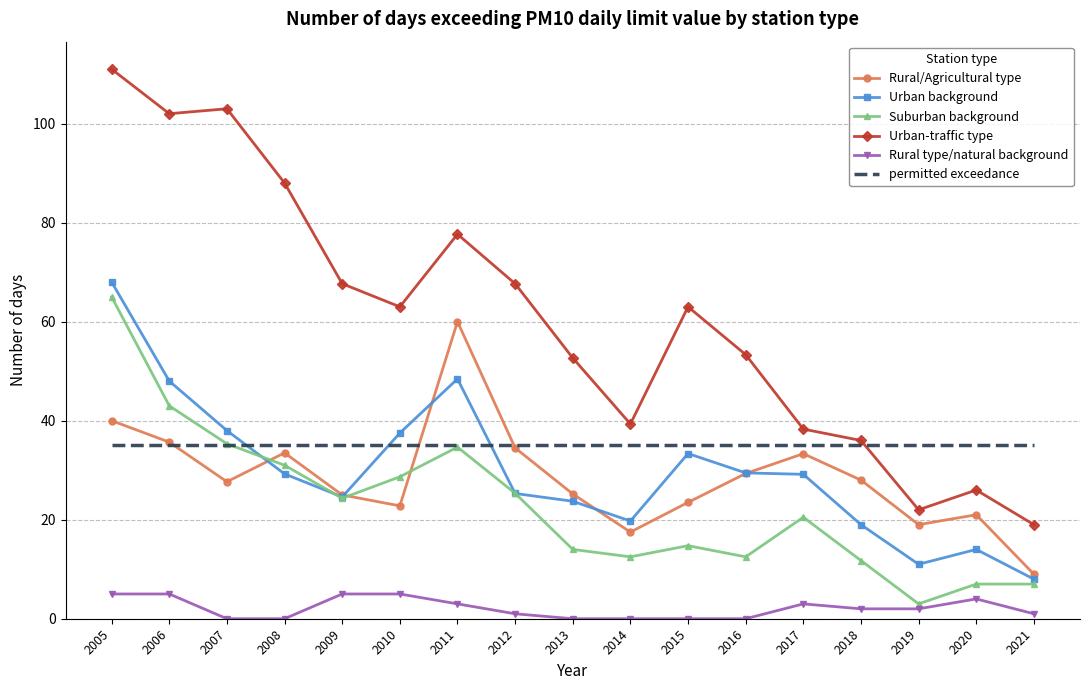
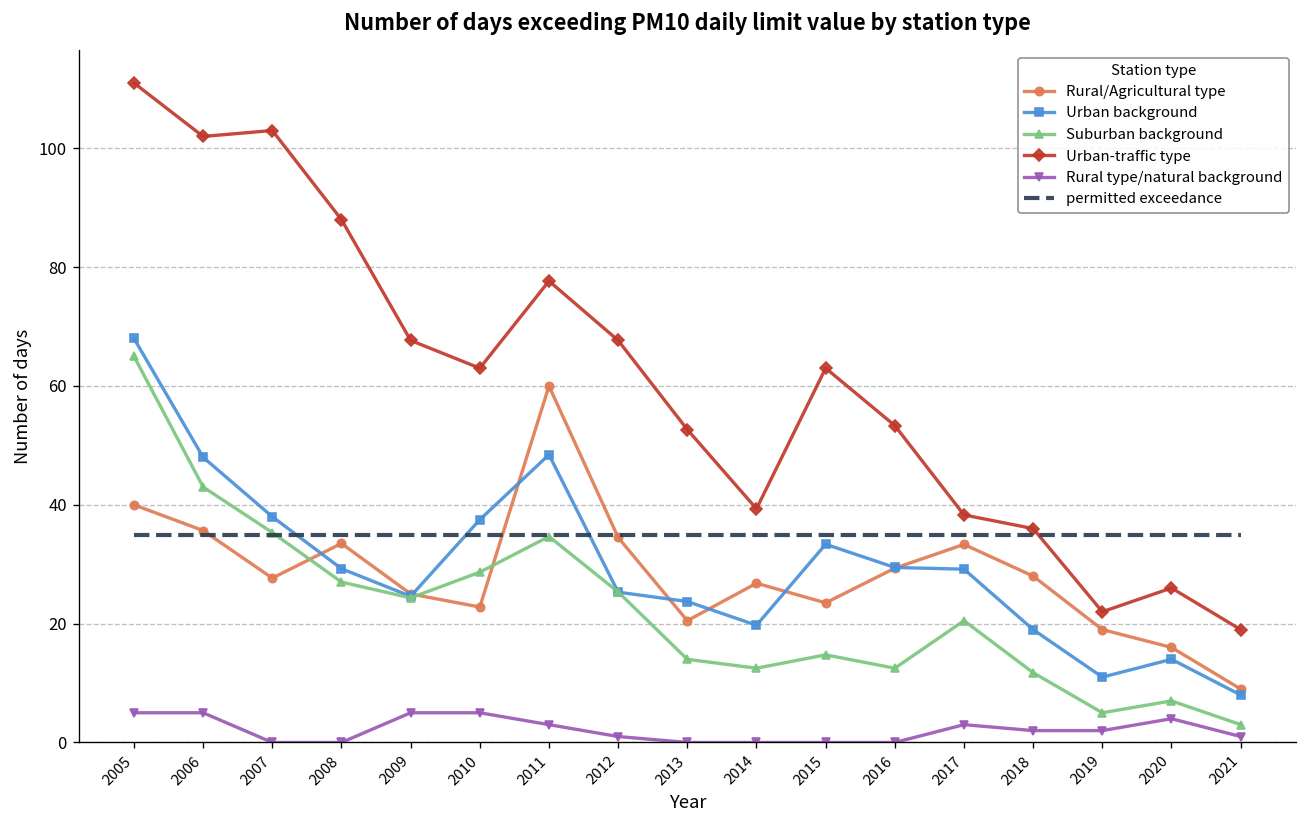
  {
    "Rural/Agricultural type": {
      "2005": 40,
      "2006": 36,
      "2007": 28,
      "2008": 34,
      "2010": 23,
      "2011": 60,
-     "2013": 25,
-     "2014": 18,
+     "2013": 21,
+     "2014": 27,
      "2015": 24,
      "2017": 33,
      "2018": 28,
      "2019": 19,
-     "2020": 21,
+     "2020": 16,
      "2021": 9
    },
    "Urban background": {
      "2005": 68,
      "2006": 48,
      "2007": 38,
      "2008": 29,
      "2010": 38,
      "2011": 48,
      "2013": 24,
      "2014": 20,
      "2015": 33,
      "2017": 29,
      "2018": 19,
      "2019": 11,
      "2020": 14,
      "2021": 8
    },
    "Suburban background": {
      "2005": 65,
      "2006": 43,
-     "2008": 31,
+     "2008": 27,
      "2010": 29,
      "2013": 14,
      "2014": 13,
      "2015": 15,
      "2016": 13,
      "2017": 21,
      "2018": 12,
-     "2019": 3,
+     "2019": 5,
      "2020": 7,
-     "2021": 7
+     "2021": 3
    },
    "Urban-traffic type": {
      "2005": 111,
      "2006": 102,
      "2007": 103,
      "2008": 88,
      "2009": 68,
      "2010": 63,
      "2011": 78,
      "2012": 68,
      "2013": 53,
      "2014": 39,
      "2015": 63,
      "2016": 53,
      "2017": 38,
      "2018": 36,
      "2019": 22,
      "2020": 26,
      "2021": 19
    },
    "Rural type/natural background": {
      "2005": 5,
      "2006": 5,
      "2007": 0,
      "2008": 0,
      "2009": 5,
      "2010": 5,
      "2011": 3,
      "2012": 1,
      "2013": 0,
      "2014": 0,
      "2015": 0,
      "2016": 0,
      "2017": 3,
      "2018": 2,
      "2019": 2,
      "2020": 4,
      "2021": 1
    },
    "permitted exceedance": {
      "2005": 35,
      "2006": 35,
      "2008": 35,
      "2009": 35,
      "2010": 35,
      "2013": 35,
      "2014": 35,
      "2015": 35,
      "2016": 35,
      "2017": 35,
      "2018": 35,
      "2019": 35,
      "2020": 35,
      "2021": 35
    }
  }
